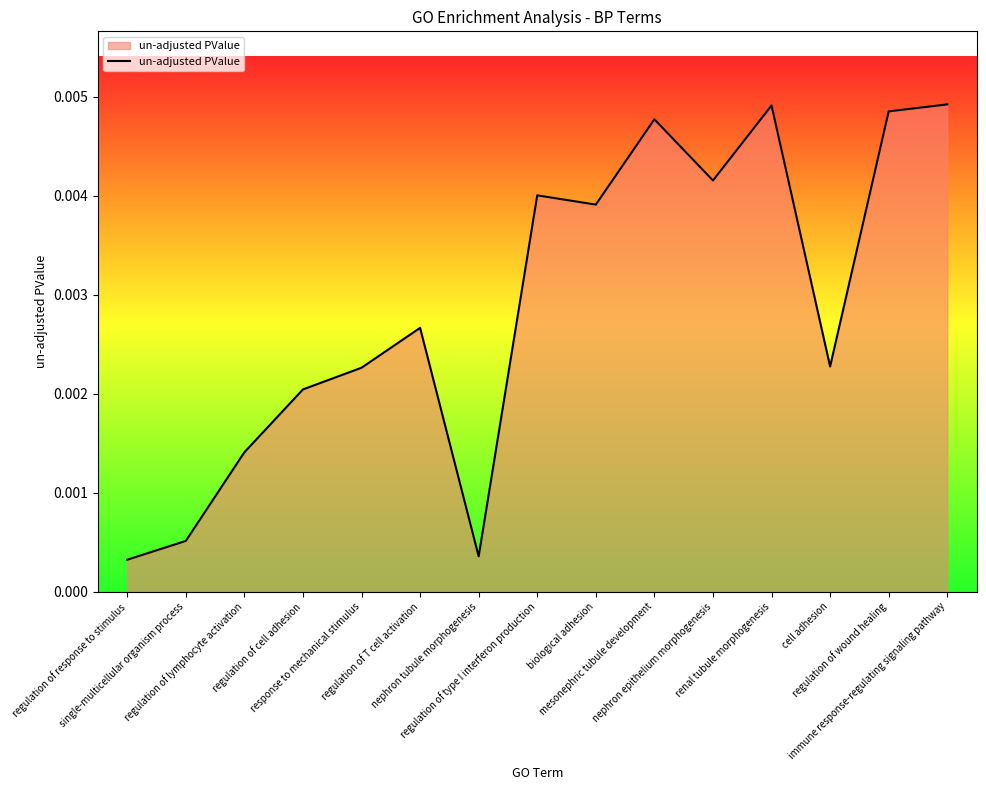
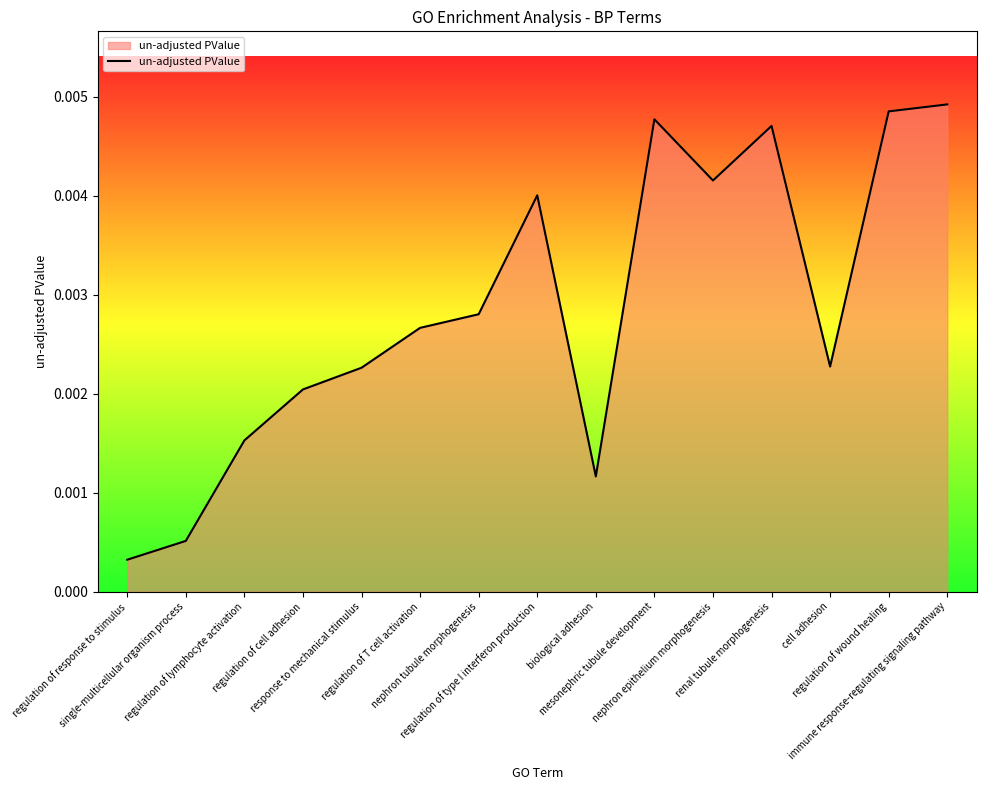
  {
    "regulation of response to stimulus": 0.0003,
    "single-multicellular organism process": 0.0005,
-   "regulation of lymphocyte activation": 0.0014,
+   "regulation of lymphocyte activation": 0.0015,
    "regulation of cell adhesion": 0.0020,
    "response to mechanical stimulus": 0.0023,
    "regulation of T cell activation": 0.0027,
-   "nephron tubule morphogenesis": 0.0004,
+   "nephron tubule morphogenesis": 0.0028,
    "regulation of type I interferon production": 0.0040,
-   "biological adhesion": 0.0039,
+   "biological adhesion": 0.0012,
    "mesonephric tubule development": 0.0048,
    "nephron epithelium morphogenesis": 0.0042,
-   "renal tubule morphogenesis": 0.0049,
+   "renal tubule morphogenesis": 0.0047,
    "cell adhesion": 0.0023,
    "regulation of wound healing": 0.0049,
    "immune response-regulating signaling pathway": 0.0049
  }
